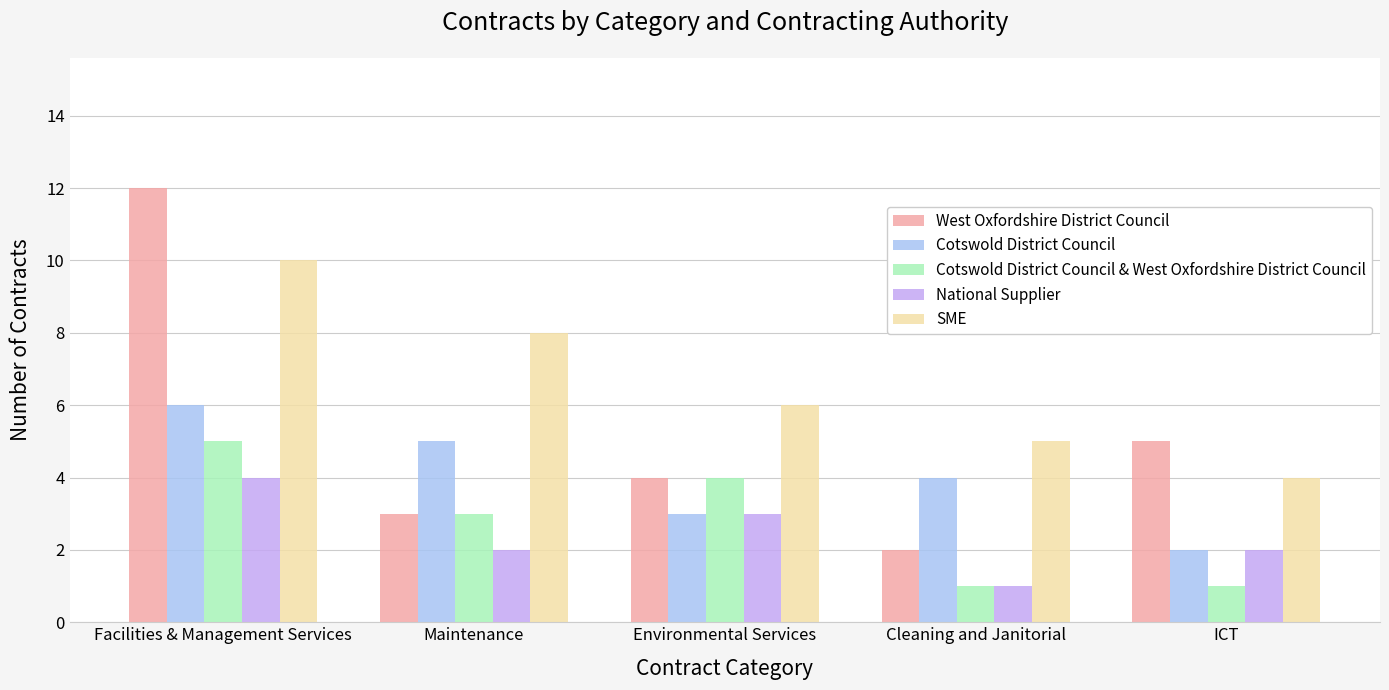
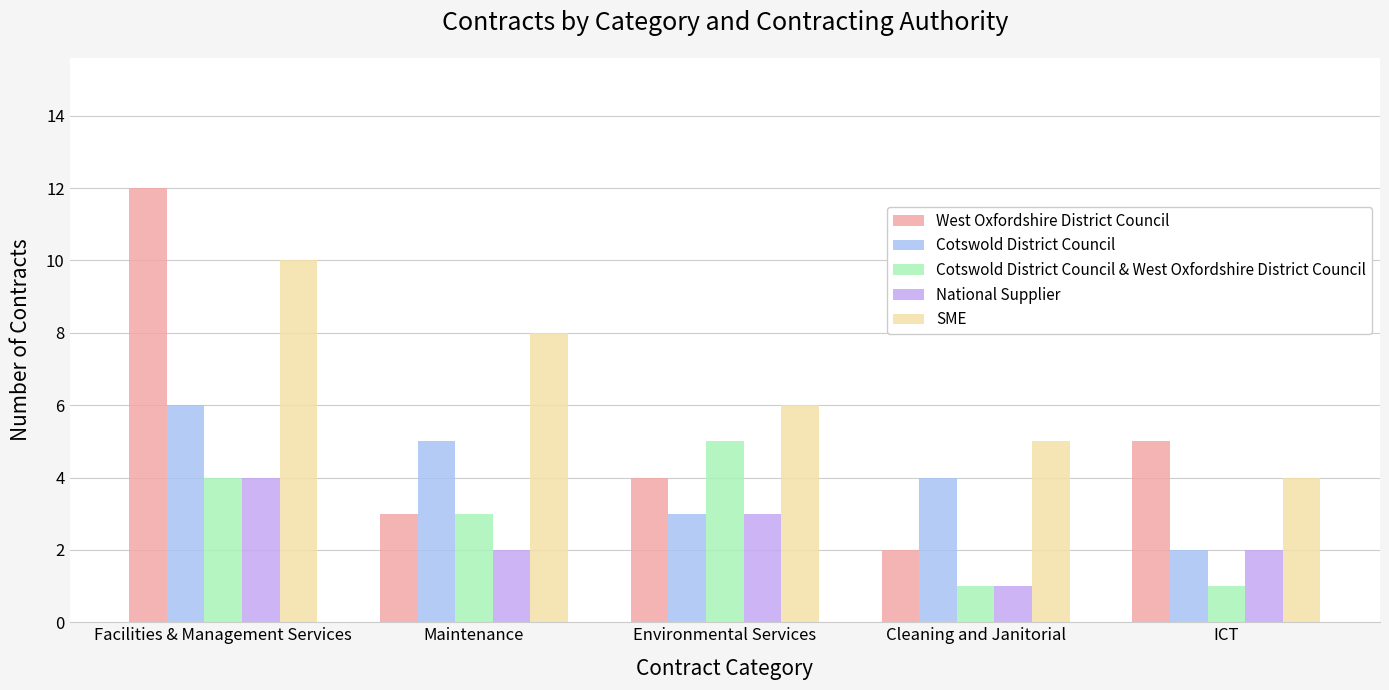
  {
    "Cotswold District Council & West Oxfordshire District Council": {
-     "Facilities & Management Services": 5,
+     "Facilities & Management Services": 4,
      "Maintenance": 3,
-     "Environmental Services": 4,
+     "Environmental Services": 5,
      "Cleaning and Janitorial": 1,
      "ICT": 1
    }
  }
